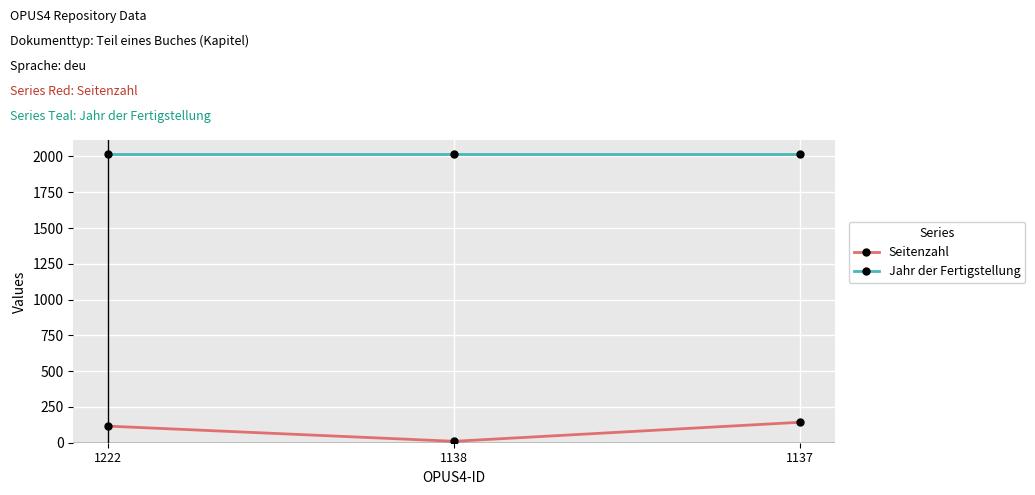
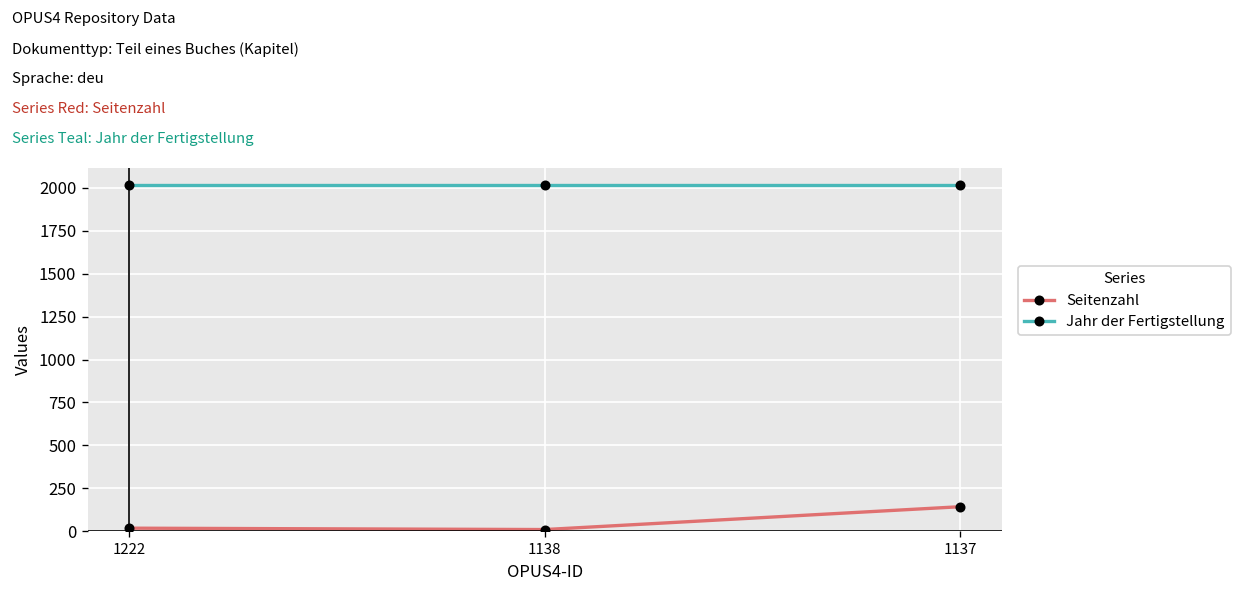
  {
    "Seitenzahl": {
-     "1222": 120,
+     "1222": 20,
      "1138": 10,
      "1137": 140
    },
    "Jahr der Fertigstellung": {
      "1222": 2020,
      "1138": 2020,
      "1137": 2020
    }
  }
